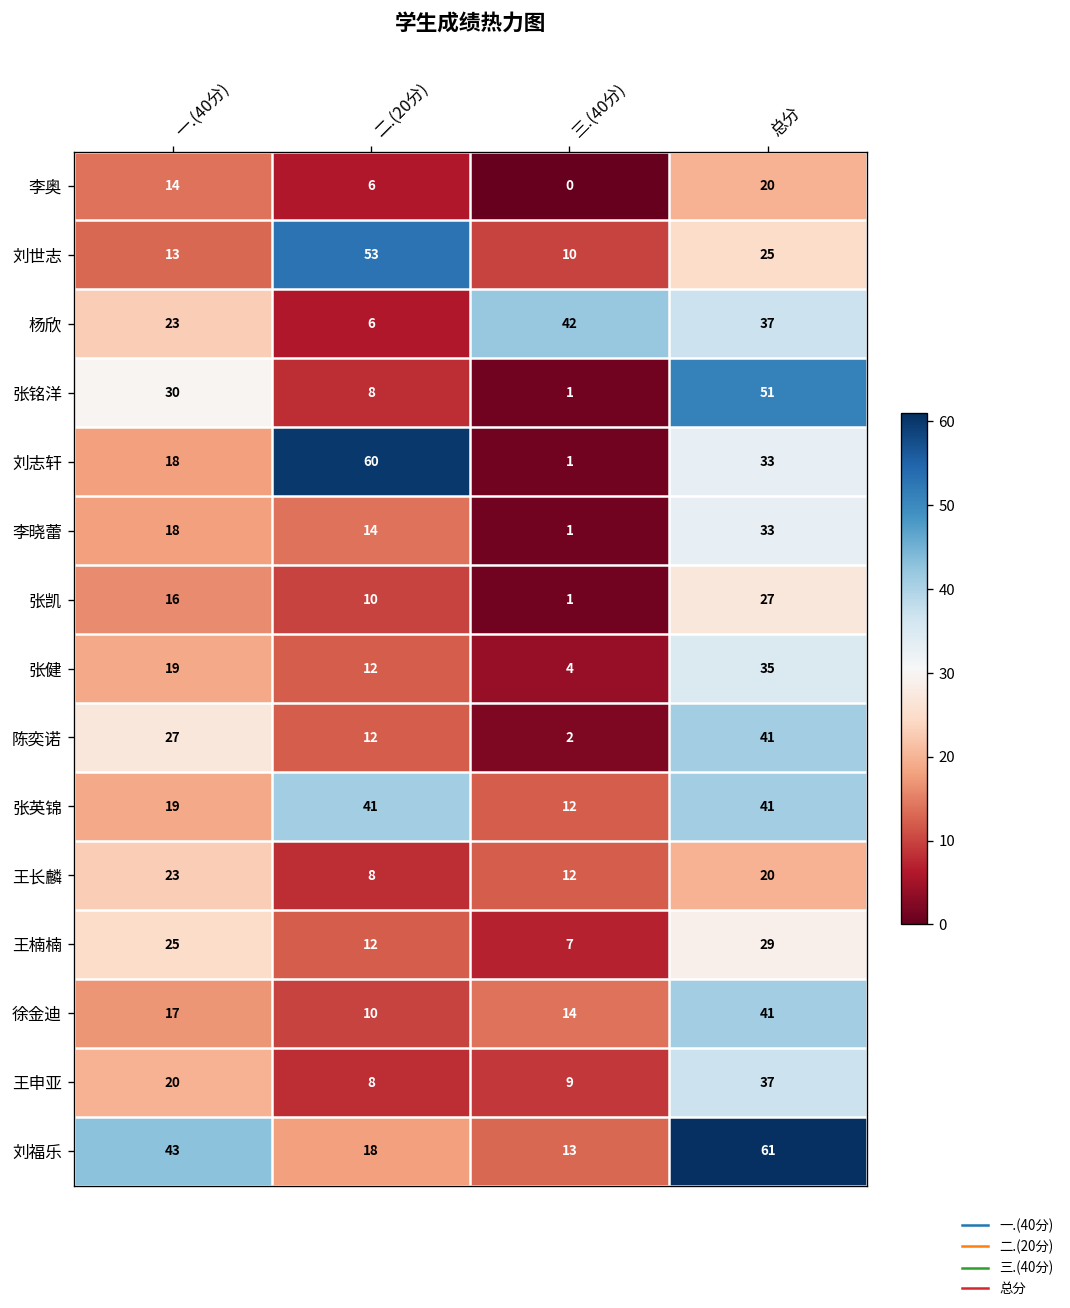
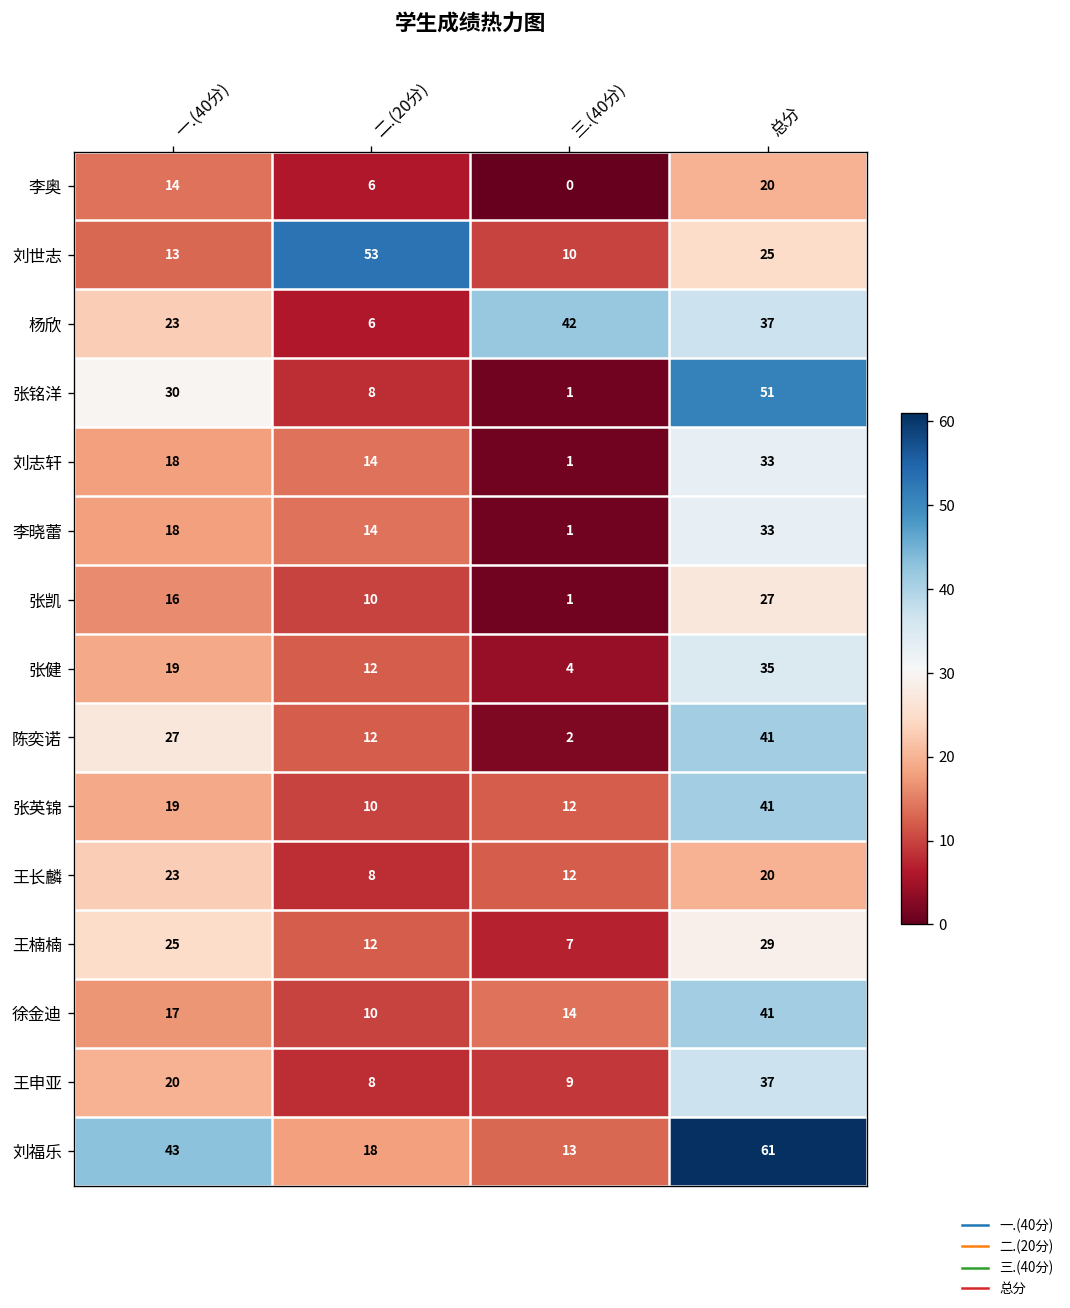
  {
    "李奥": {
      "一.(40分)": 14,
      "二.(20分)": 6,
      "三.(40分)": 0,
      "总分": 20
    },
    "刘世志": {
      "一.(40分)": 13,
      "二.(20分)": 53,
      "三.(40分)": 10,
      "总分": 25
    },
    "杨欣": {
      "一.(40分)": 23,
      "二.(20分)": 6,
      "三.(40分)": 42,
      "总分": 37
    },
    "张铭洋": {
      "一.(40分)": 30,
      "二.(20分)": 8,
      "三.(40分)": 1,
      "总分": 51
    },
    "刘志轩": {
      "一.(40分)": 18,
-     "二.(20分)": 60,
+     "二.(20分)": 14,
      "三.(40分)": 1,
      "总分": 33
    },
    "李晓蕾": {
      "一.(40分)": 18,
      "二.(20分)": 14,
      "三.(40分)": 1,
      "总分": 33
    },
    "张凯": {
      "一.(40分)": 16,
      "二.(20分)": 10,
      "三.(40分)": 1,
      "总分": 27
    },
    "张健": {
      "一.(40分)": 19,
      "二.(20分)": 12,
      "三.(40分)": 4,
      "总分": 35
    },
    "陈奕诺": {
      "一.(40分)": 27,
      "二.(20分)": 12,
      "三.(40分)": 2,
      "总分": 41
    },
    "张英锦": {
      "一.(40分)": 19,
-     "二.(20分)": 41,
+     "二.(20分)": 10,
      "三.(40分)": 12,
      "总分": 41
    },
    "王长麟": {
      "一.(40分)": 23,
      "二.(20分)": 8,
      "三.(40分)": 12,
      "总分": 20
    },
    "王楠楠": {
      "一.(40分)": 25,
      "二.(20分)": 12,
      "三.(40分)": 7,
      "总分": 29
    },
    "徐金迪": {
      "一.(40分)": 17,
      "二.(20分)": 10,
      "三.(40分)": 14,
      "总分": 41
    },
    "王申亚": {
      "一.(40分)": 20,
      "二.(20分)": 8,
      "三.(40分)": 9,
      "总分": 37
    },
    "刘福乐": {
      "一.(40分)": 43,
      "二.(20分)": 18,
      "三.(40分)": 13,
      "总分": 61
    }
  }
